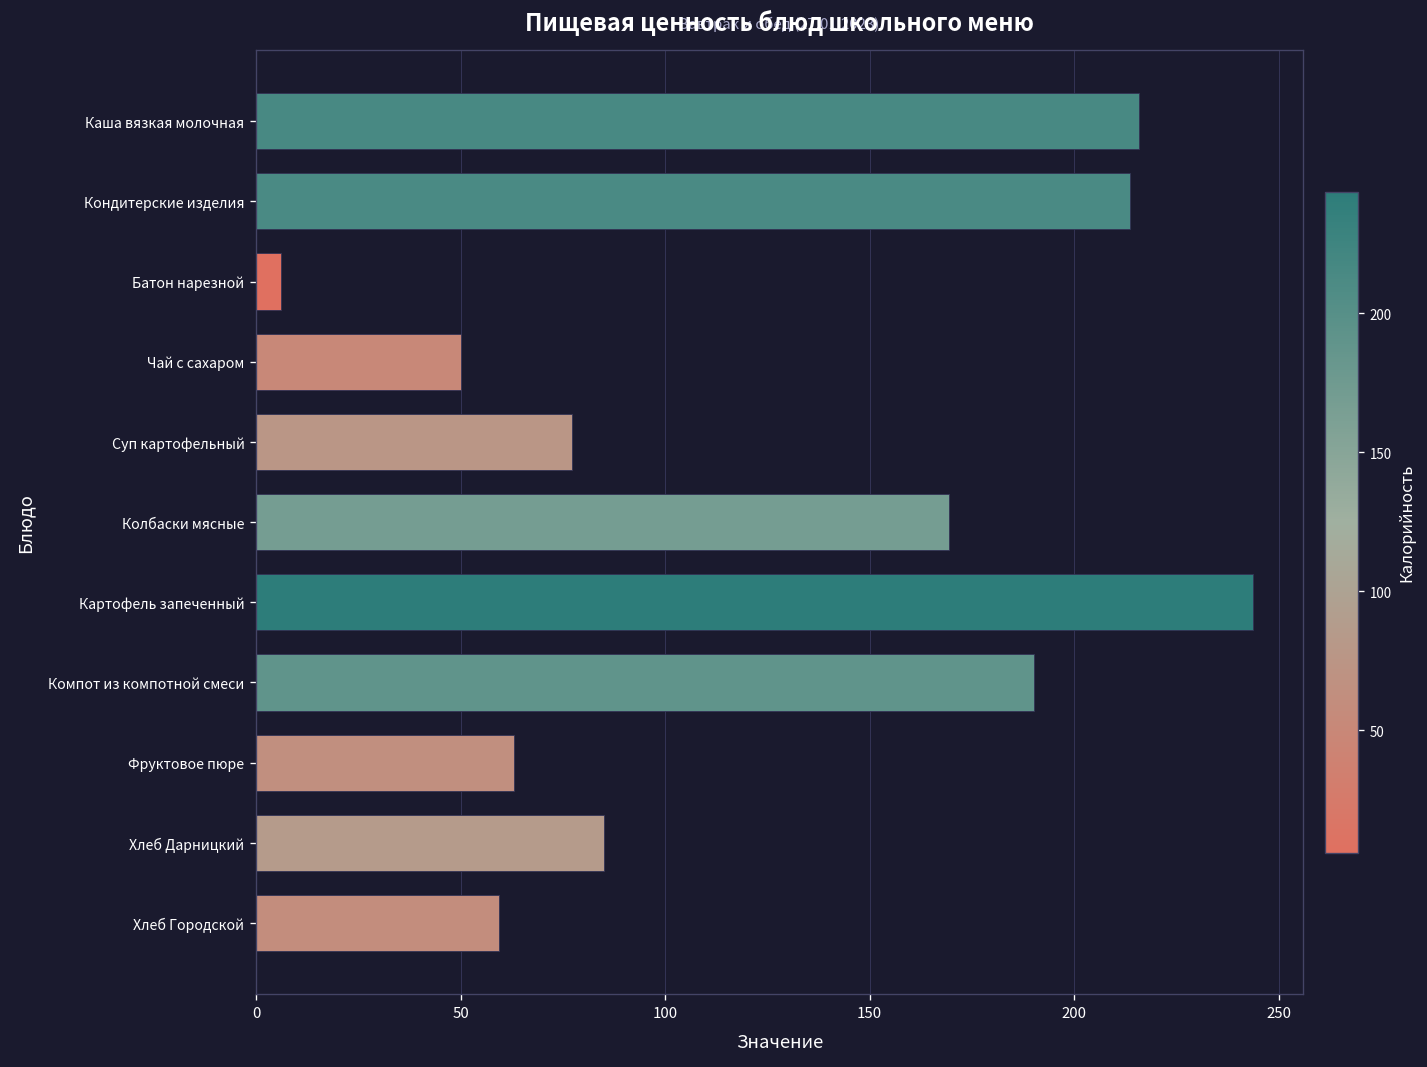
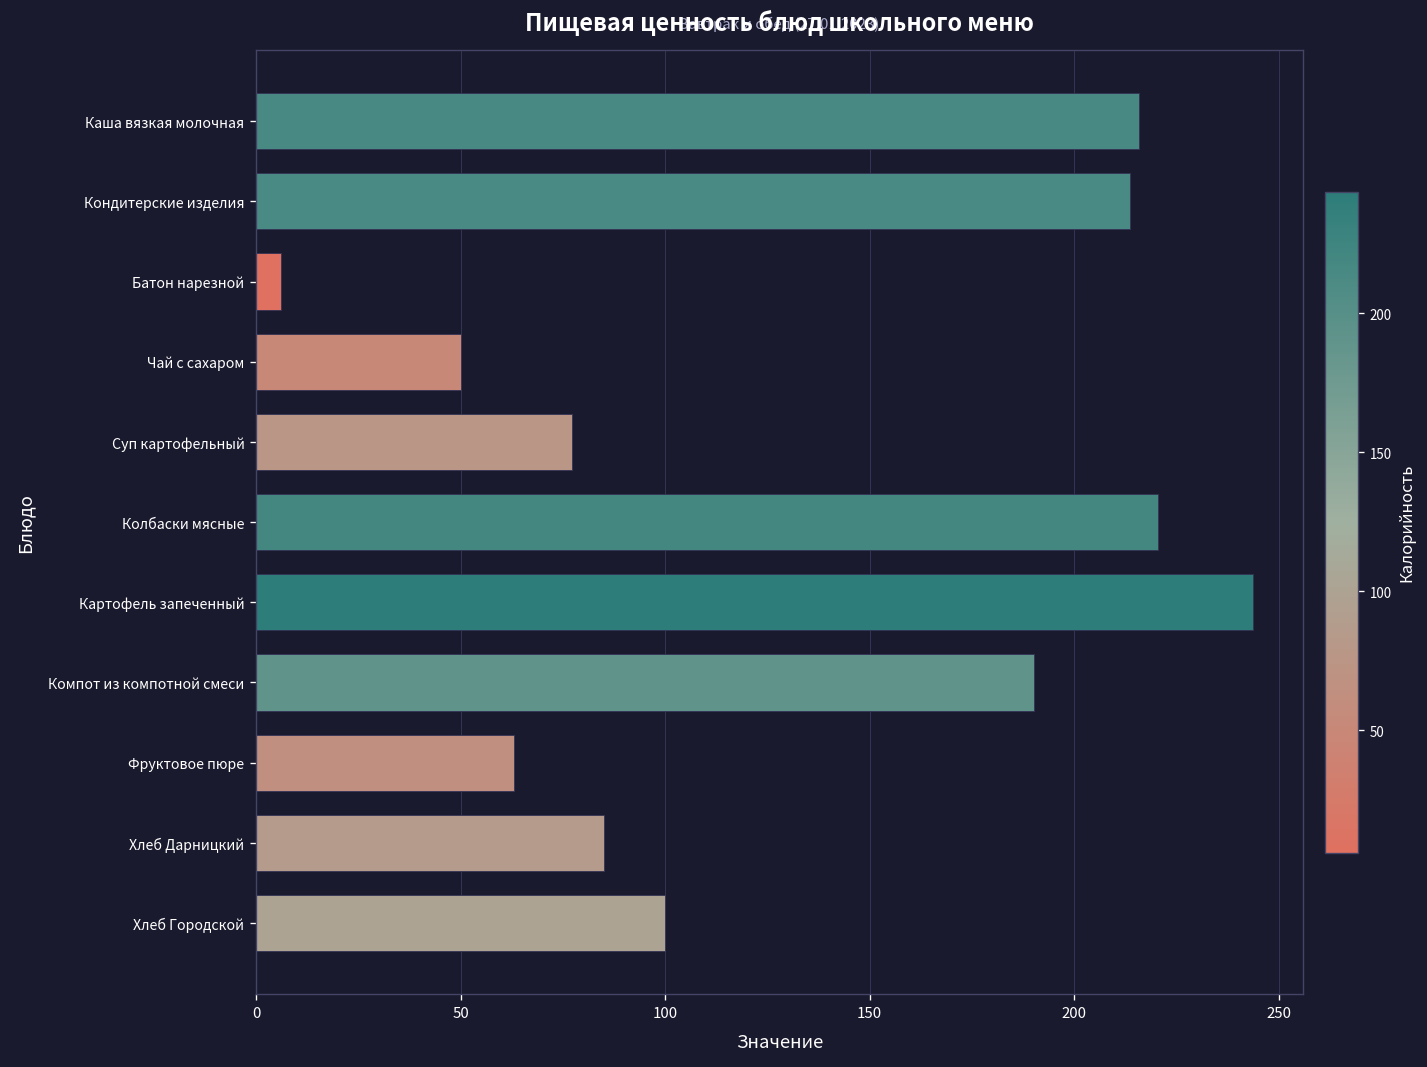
  {
    "Каша вязкая молочная": 216,
    "Кондитерские изделия": 214,
    "Батон нарезной": 6,
    "Чай с сахаром": 50,
    "Суп картофельный": 77,
-   "Колбаски мясные": 169,
+   "Колбаски мясные": 220,
    "Картофель запеченный": 244,
    "Компот из компотной смеси": 190,
    "Фруктовое пюре": 63,
    "Хлеб Дарницкий": 85,
-   "Хлеб Городской": 59
+   "Хлеб Городской": 100
  }
